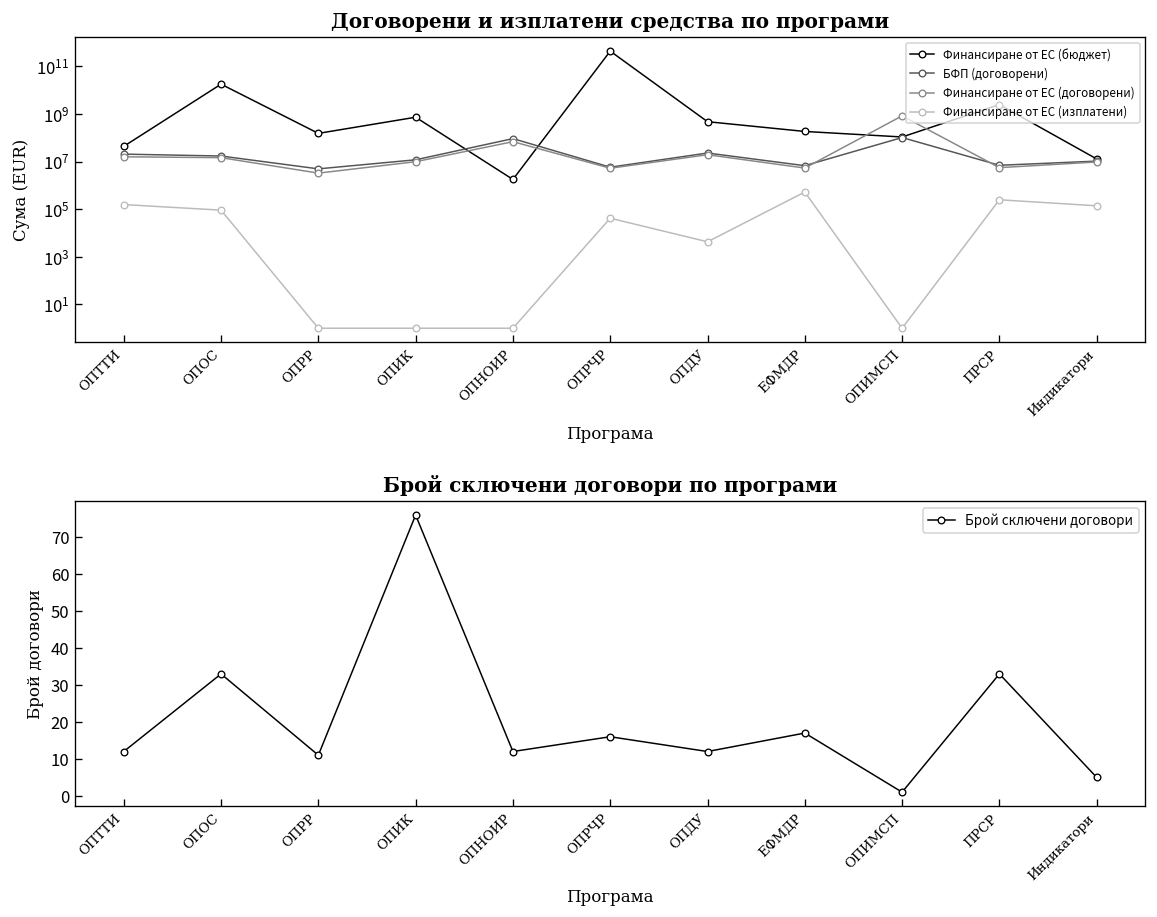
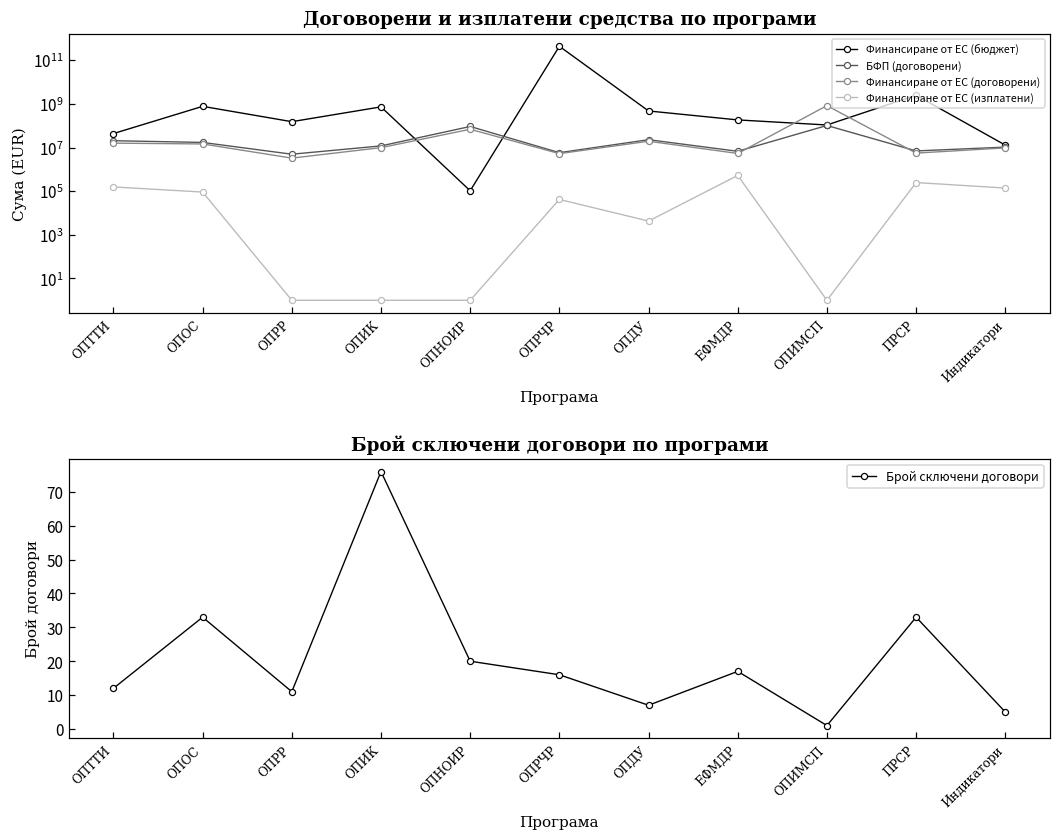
  {
    "Договорени и изплатени средства по програми": {
      "Финансиране от ЕС (бюджет)": {
        "ОПТТИ": 40000000,
-       "ОПОС": 20000000000,
+       "ОПОС": 800000000,
        "ОПРР": 200000000,
        "ОПИК": 700000000,
-       "ОПНОИР": 2000000,
+       "ОПНОИР": 100000,
        "ОПРЧР": 400000000000,
        "ОПДУ": 500000000,
        "ЕФМДР": 200000000
      },
      "БФП (договорени)": {
        "ОПРР": 5000000
      },
      "Финансиране от ЕС (договорени)": {
        "ОПРР": 3000000,
        "ОПИМСП": 800000000
      },
      "Финансиране от ЕС (изплатени)": {
        "ОПТТИ": 200000,
        "ОПОС": 100000,
        "ОПРР": 1,
        "ОПИК": 1,
        "ОПНОИР": 1,
        "ОПРЧР": 40000,
        "ОПДУ": 4000,
        "ЕФМДР": 500000,
        "ОПИМСП": 1,
        "ПРСР": 200000,
        "Индикатори": 100000
      }
    },
    "Брой сключени договори по програми": {
      "ОПТТИ": 12,
      "ОПОС": 33,
      "ОПРР": 11,
      "ОПИК": 76,
-     "ОПНОИР": 12,
+     "ОПНОИР": 20,
      "ОПРЧР": 16,
-     "ОПДУ": 12,
+     "ОПДУ": 7,
      "ЕФМДР": 17,
      "ОПИМСП": 1,
      "ПРСР": 33,
      "Индикатори": 5
    }
  }
